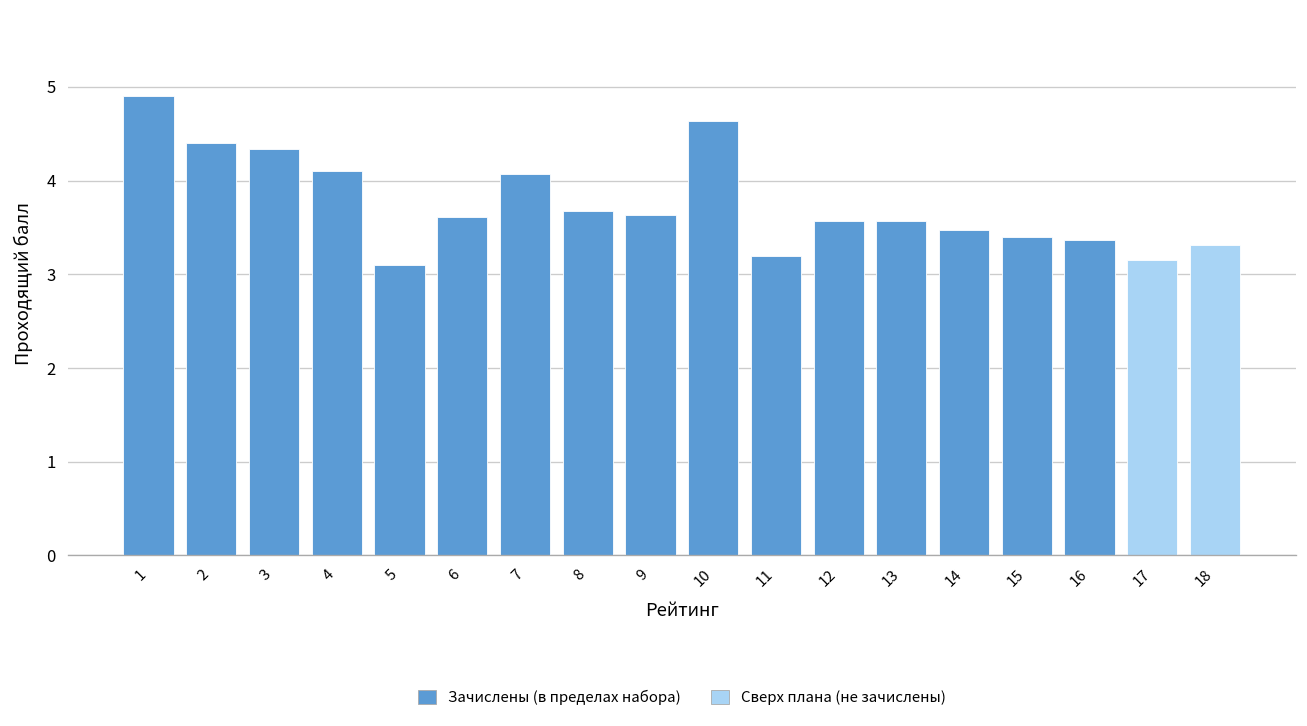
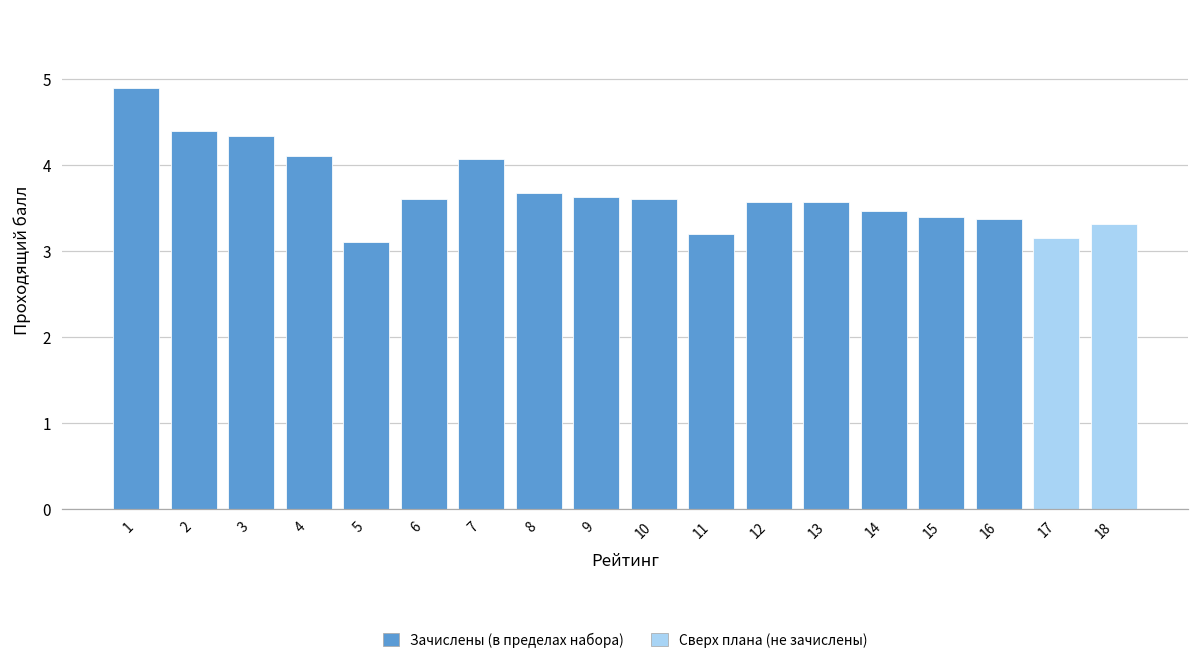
  {
    "Зачислены (в пределах набора)": {
      "1": 4.9,
      "2": 4.4,
      "3": 4.3,
      "4": 4.1,
      "5": 3.1,
      "6": 3.6,
      "7": 4.1,
      "8": 3.7,
      "9": 3.6,
-     "10": 4.6,
+     "10": 3.6,
      "11": 3.2,
      "12": 3.6,
      "13": 3.6,
      "14": 3.5,
      "15": 3.4,
      "16": 3.4
    },
    "Сверх плана (не зачислены)": {
      "17": 3.2,
      "18": 3.3
    }
  }
